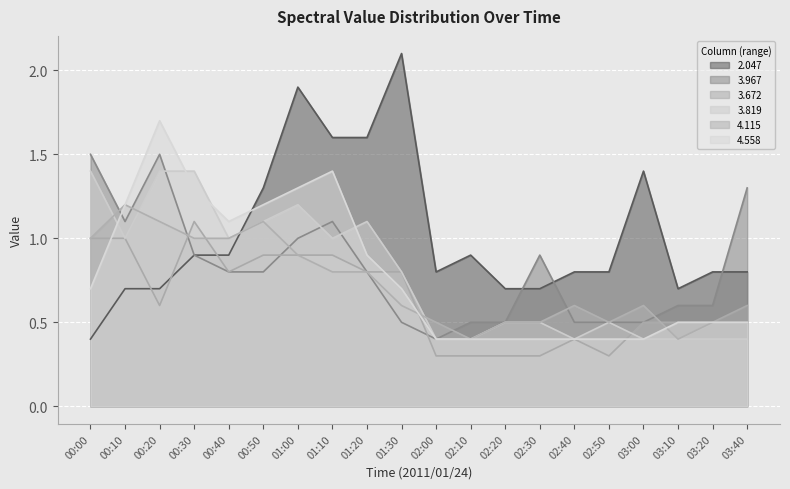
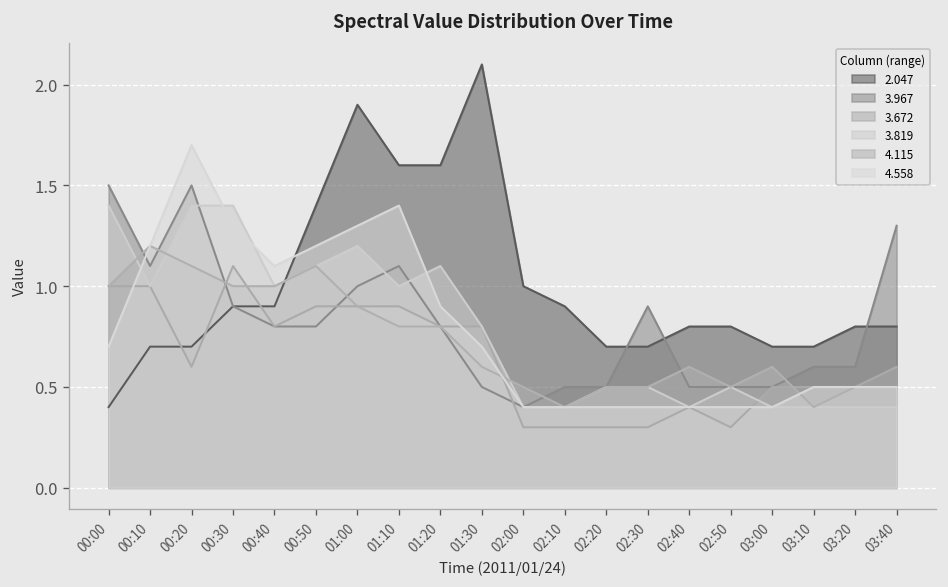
  {
    "2.047": {
      "00:00": 0.4,
      "00:10": 0.7,
      "00:20": 0.7,
      "00:40": 0.9,
-     "00:50": 1.3,
+     "00:50": 1.4,
      "01:00": 1.9,
      "01:10": 1.6,
      "01:20": 1.6,
      "01:30": 2.1,
-     "02:00": 0.8,
+     "02:00": 1.0,
      "02:10": 0.9,
      "02:20": 0.7,
      "02:30": 0.7,
      "02:40": 0.8,
      "02:50": 0.8,
-     "03:00": 1.4,
+     "03:00": 0.7,
      "03:10": 0.7,
      "03:20": 0.8,
      "03:40": 0.8
    }
  }
